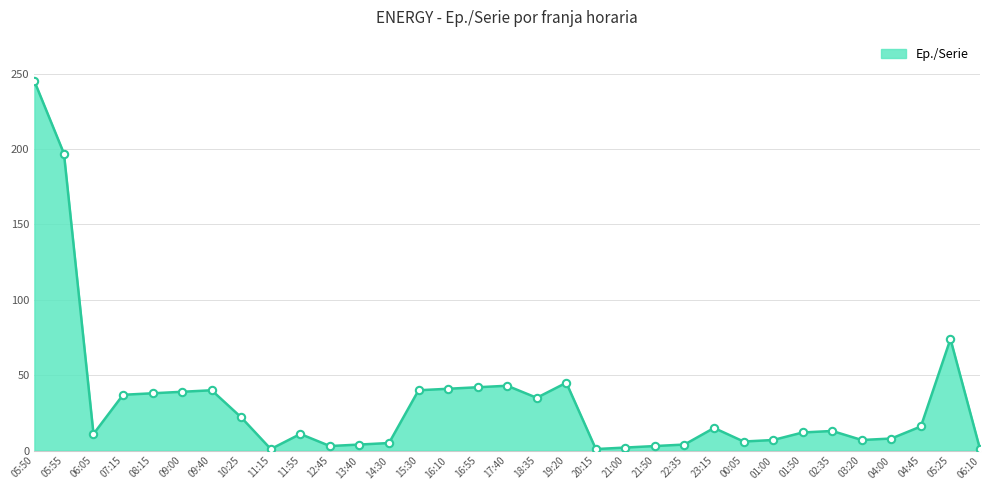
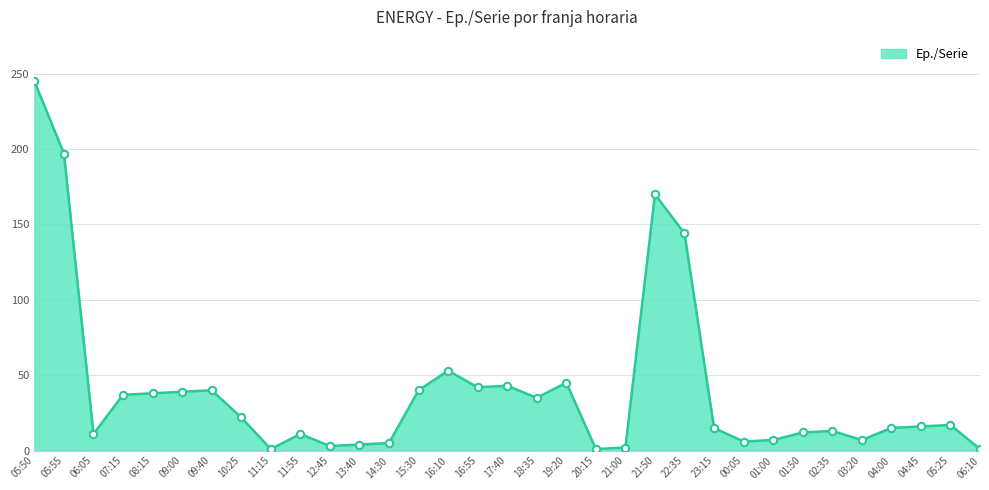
  {
    "05:50": 245,
    "05:55": 197,
    "06:05": 11,
    "07:15": 37,
    "08:15": 38,
    "09:00": 39,
    "09:40": 40,
    "10:25": 22,
    "11:15": 1,
    "11:55": 11,
    "12:45": 3,
    "13:40": 4,
    "14:30": 5,
    "15:30": 40,
-   "16:10": 41,
+   "16:10": 53,
    "16:55": 42,
    "17:40": 43,
    "18:35": 35,
    "19:20": 45,
    "20:15": 1,
    "21:00": 2,
-   "21:50": 3,
-   "22:35": 4,
+   "21:50": 170,
+   "22:35": 144,
    "23:15": 15,
    "00:05": 6,
    "01:00": 7,
    "01:50": 12,
    "02:35": 13,
    "03:20": 7,
-   "04:00": 8,
+   "04:00": 15,
    "04:45": 16,
-   "05:25": 74,
+   "05:25": 17,
    "06:10": 1
  }
